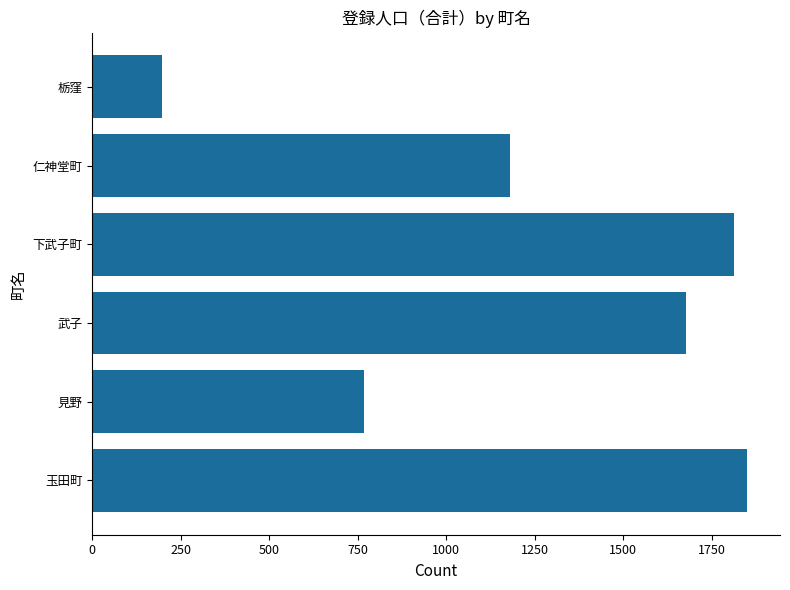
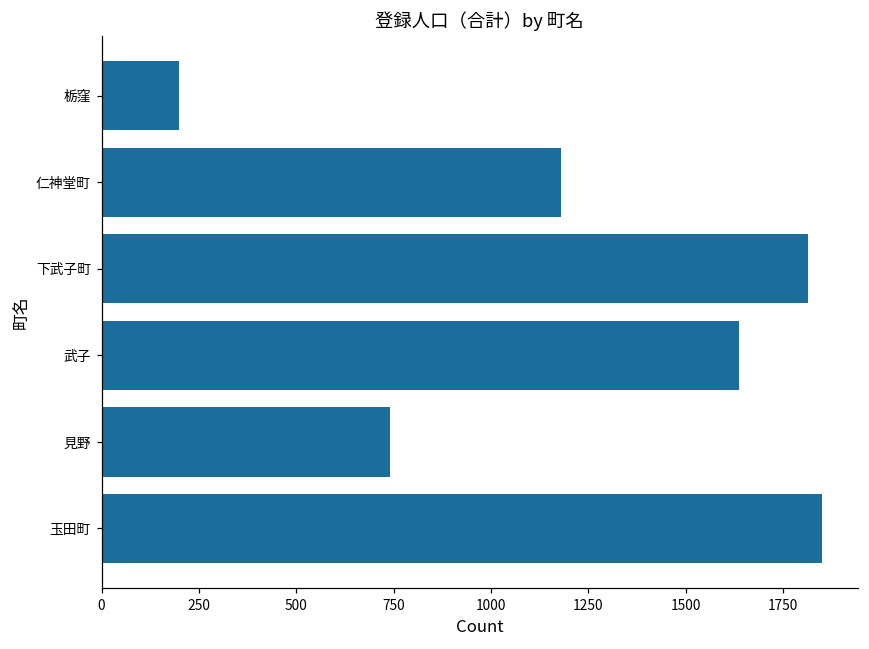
  {
    "栃窪": 200,
    "仁神堂町": 1180,
    "下武子町": 1810,
-   "武子": 1680,
-   "見野": 770,
+   "武子": 1640,
+   "見野": 740,
    "玉田町": 1850
  }
